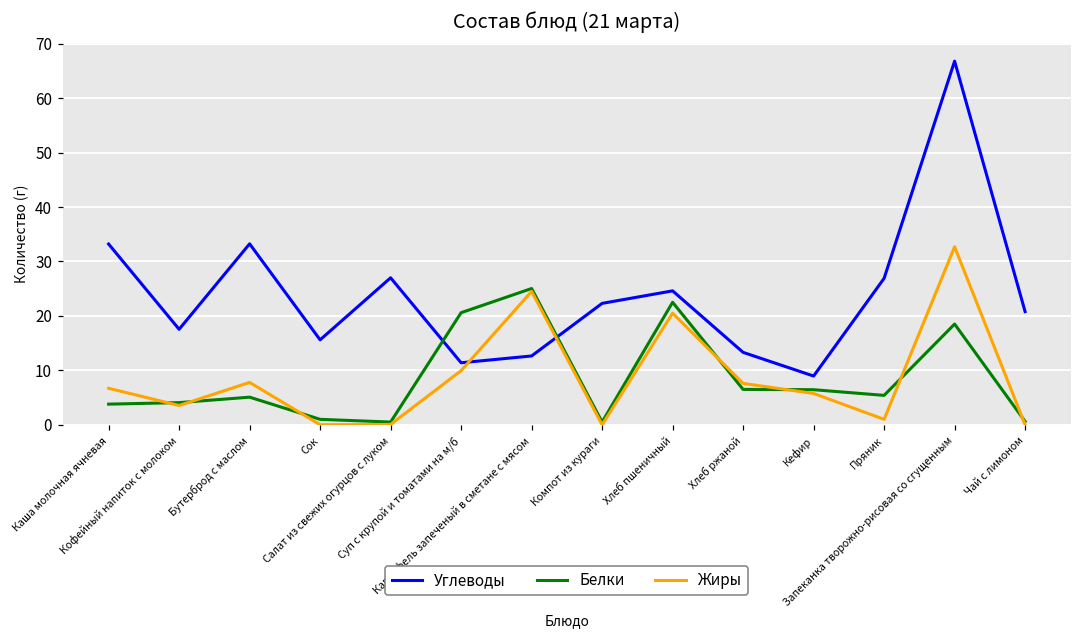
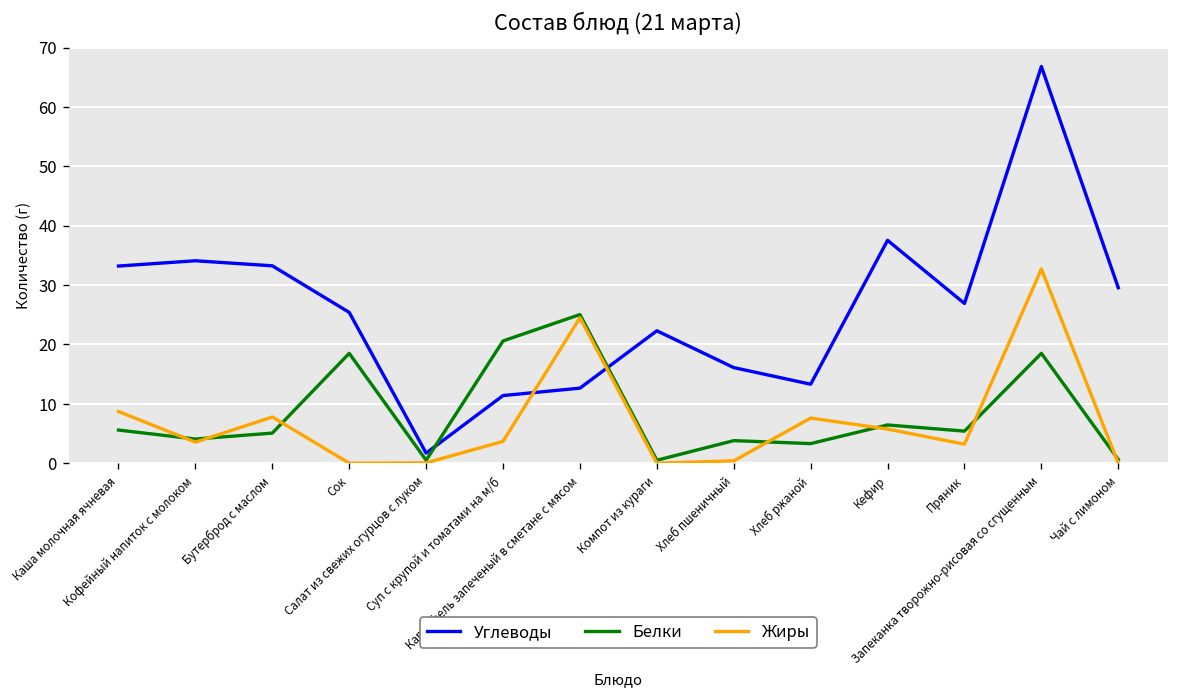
  {
    "Углеводы": {
      "Каша молочная ячневая": 33,
-     "Кофейный напиток с молоком": 18,
+     "Кофейный напиток с молоком": 34,
      "Бутерброд с маслом": 33,
-     "Сок": 16,
-     "Салат из свежих огурцов с луком": 27,
+     "Сок": 25,
+     "Салат из свежих огурцов с луком": 2,
      "Суп с крупой и томатами на м/б": 11,
      "Картофель запеченый в сметане с мясом": 13,
      "Компот из кураги": 22,
-     "Хлеб пшеничный": 25,
+     "Хлеб пшеничный": 16,
      "Хлеб ржаной": 13,
-     "Кефир": 9,
+     "Кефир": 38,
      "Пряник": 27,
      "Запеканка творожно-рисовая со сгущенным": 67,
-     "Чай с лимоном": 21
+     "Чай с лимоном": 30
    },
    "Белки": {
-     "Каша молочная ячневая": 4,
+     "Каша молочная ячневая": 6,
      "Кофейный напиток с молоком": 4,
      "Бутерброд с маслом": 5,
-     "Сок": 1,
+     "Сок": 19,
      "Суп с крупой и томатами на м/б": 21,
      "Картофель запеченый в сметане с мясом": 25,
-     "Хлеб пшеничный": 23,
-     "Хлеб ржаной": 7,
+     "Хлеб пшеничный": 4,
+     "Хлеб ржаной": 3,
      "Кефир": 6,
      "Пряник": 5,
      "Запеканка творожно-рисовая со сгущенным": 19,
      "Чай с лимоном": 1
    },
    "Жиры": {
-     "Каша молочная ячневая": 7,
+     "Каша молочная ячневая": 9,
      "Кофейный напиток с молоком": 4,
      "Бутерброд с маслом": 8,
      "Сок": 0,
-     "Суп с крупой и томатами на м/б": 10,
+     "Суп с крупой и томатами на м/б": 4,
      "Картофель запеченый в сметане с мясом": 25,
-     "Хлеб пшеничный": 21,
+     "Хлеб пшеничный": 0,
      "Хлеб ржаной": 8,
      "Кефир": 6,
-     "Пряник": 1,
+     "Пряник": 3,
      "Запеканка творожно-рисовая со сгущенным": 33,
      "Чай с лимоном": 0
    }
  }
